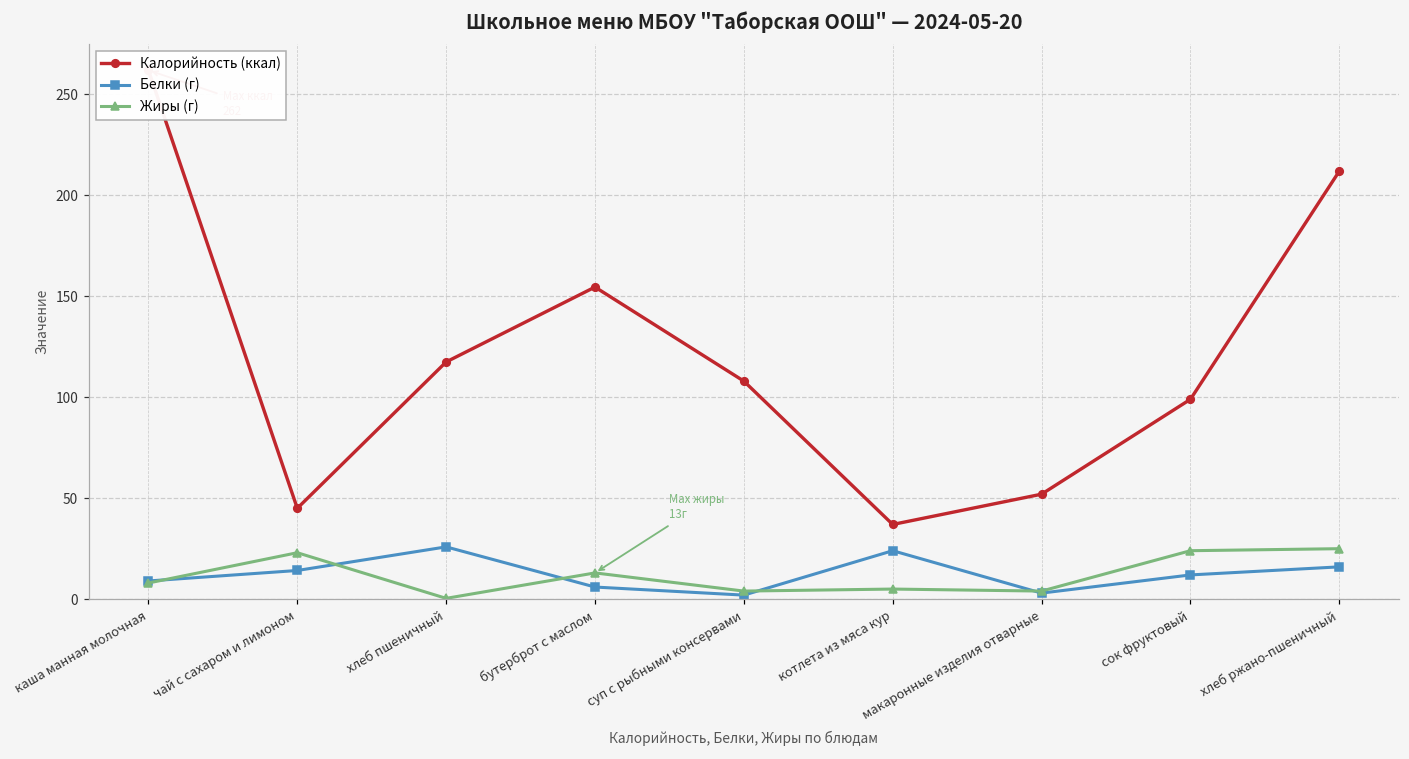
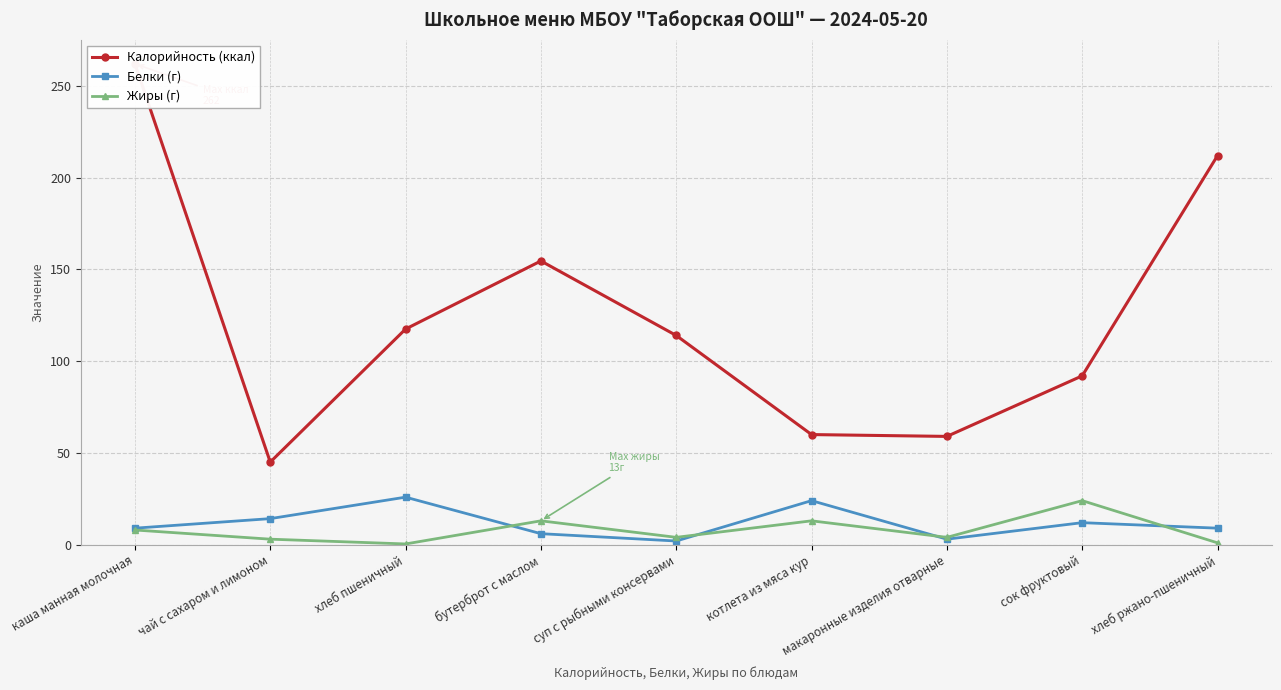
  {
    "Калорийность (ккал)": {
      "чай с сахаром и лимоном": 45,
      "хлеб пшеничный": 118,
      "бутерброт с маслом": 155,
-     "суп с рыбными консервами": 108,
-     "котлета из мяса кур": 37,
-     "макаронные изделия отварные": 52,
-     "сок фруктовый": 99,
+     "суп с рыбными консервами": 114,
+     "котлета из мяса кур": 60,
+     "макаронные изделия отварные": 59,
+     "сок фруктовый": 92,
      "хлеб ржано-пшеничный": 212
    },
    "Белки (г)": {
      "чай с сахаром и лимоном": 14,
      "хлеб пшеничный": 26,
      "бутерброт с маслом": 6,
      "суп с рыбными консервами": 2,
      "котлета из мяса кур": 24,
      "сок фруктовый": 12,
-     "хлеб ржано-пшеничный": 16
+     "хлеб ржано-пшеничный": 9
    },
    "Жиры (г)": {
-     "чай с сахаром и лимоном": 23,
+     "чай с сахаром и лимоном": 3,
      "хлеб пшеничный": 0,
      "суп с рыбными консервами": 4,
-     "котлета из мяса кур": 5,
+     "котлета из мяса кур": 13,
      "сок фруктовый": 24,
-     "хлеб ржано-пшеничный": 25
+     "хлеб ржано-пшеничный": 1
    }
  }
